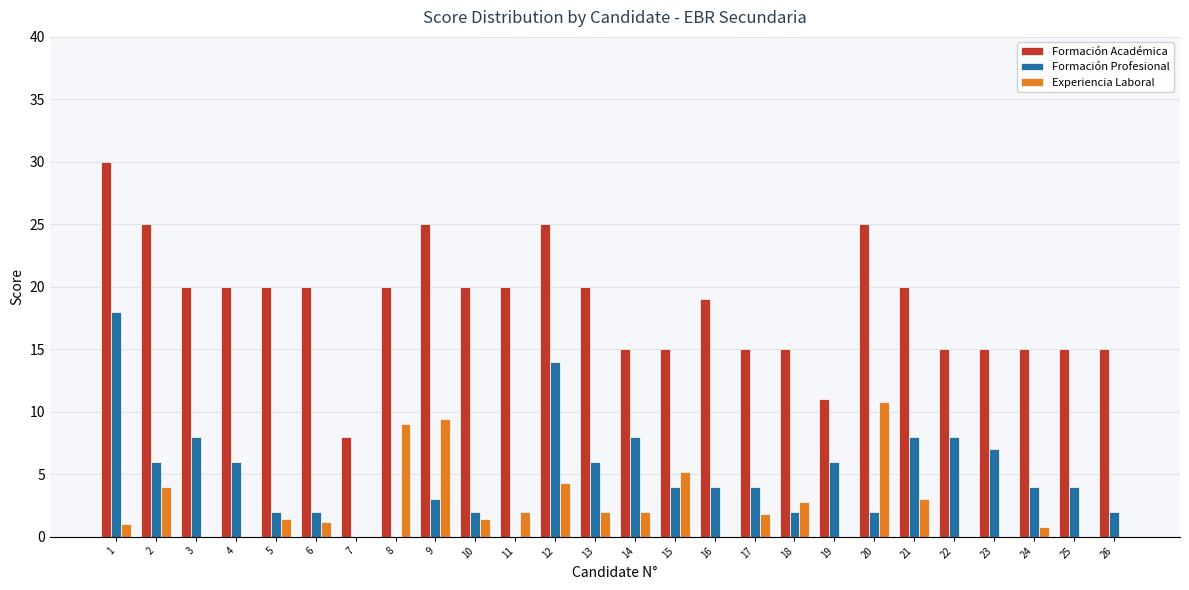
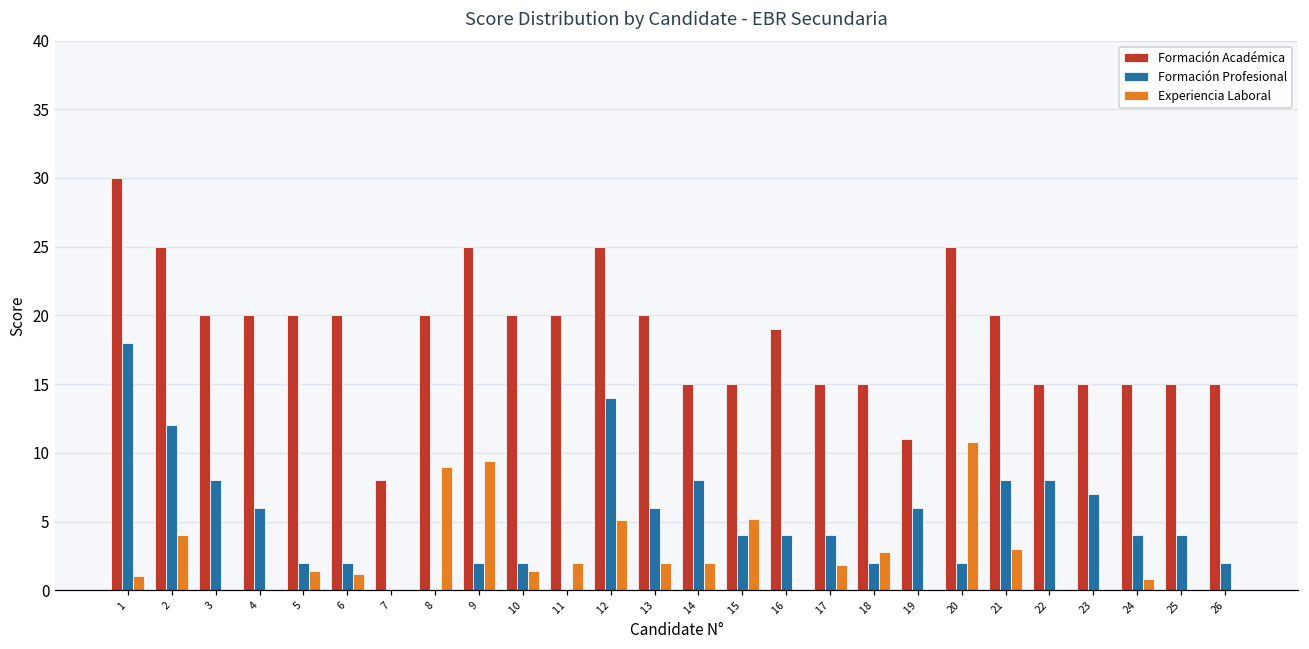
  {
    "Formación Académica": {
      "1": 30.0,
      "2": 25.0,
      "3": 20.0,
      "4": 20.0,
      "5": 20.0,
      "6": 20.0,
      "7": 8.0,
      "8": 20.0,
      "9": 25.0,
      "10": 20.0,
      "11": 20.0,
      "12": 25.0,
      "13": 20.0,
      "14": 15.0,
      "15": 15.0,
      "16": 19.0,
      "17": 15.0,
      "18": 15.0,
      "19": 11.0,
      "20": 25.0,
      "21": 20.0,
      "22": 15.0,
      "23": 15.0,
      "24": 15.0,
      "25": 15.0,
      "26": 15.0
    },
    "Formación Profesional": {
      "1": 18,
-     "2": 6,
+     "2": 12,
      "3": 8,
      "4": 6,
      "5": 2,
      "6": 2,
      "7": 0,
      "8": 0,
-     "9": 3,
+     "9": 2,
      "10": 2,
      "11": 0,
      "12": 14,
      "13": 6,
      "14": 8,
      "15": 4,
      "16": 4,
      "17": 4,
      "18": 2,
      "19": 6,
      "20": 2,
      "21": 8,
      "22": 8,
      "23": 7,
      "24": 4,
      "25": 4,
      "26": 2
    },
    "Experiencia Laboral": {
      "1": 1.0,
      "2": 4.0,
      "3": 0.0,
      "4": 0.0,
      "5": 1.4,
      "6": 1.2,
      "7": 0.0,
      "8": 9.0,
      "9": 9.4,
      "10": 1.4,
      "11": 2.0,
-     "12": 4.3,
+     "12": 5.1,
      "13": 2.0,
      "14": 2.0,
      "15": 5.2,
      "16": 0.0,
      "17": 1.8,
      "18": 2.8,
      "19": 0.0,
      "20": 10.8,
      "21": 3.0,
      "22": 0.0,
      "23": 0.0,
      "24": 0.8,
      "25": 0.0,
      "26": 0.0
    }
  }
